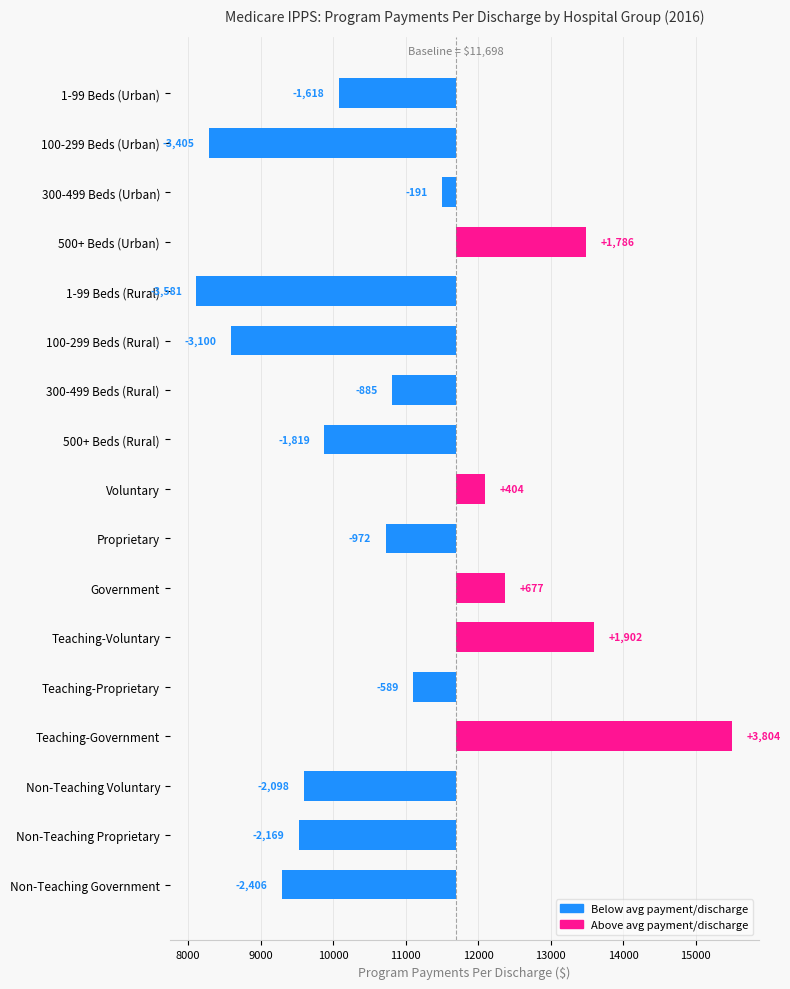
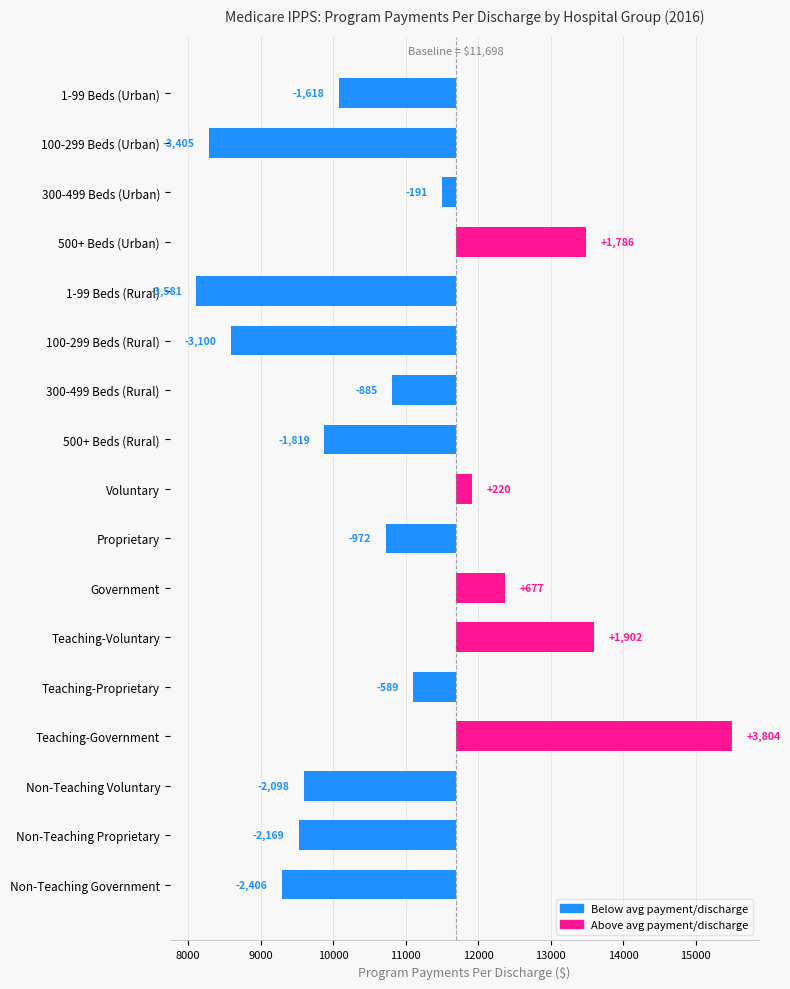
  {
    "1-99 Beds (Urban)": "-1,618",
    "100-299 Beds (Urban)": "-3,405",
    "300-499 Beds (Urban)": "-191",
    "500+ Beds (Urban)": "+1,786",
    "1-99 Beds (Rural)": "-3,581",
    "100-299 Beds (Rural)": "-3,100",
    "300-499 Beds (Rural)": "-885",
    "500+ Beds (Rural)": "-1,819",
-   "Voluntary": "+404",
+   "Voluntary": "+220",
    "Proprietary": "-972",
    "Government": "+677",
    "Teaching-Voluntary": "+1,902",
    "Teaching-Proprietary": "-589",
    "Teaching-Government": "+3,804",
    "Non-Teaching Voluntary": "-2,098",
    "Non-Teaching Proprietary": "-2,169",
    "Non-Teaching Government": "-2,406"
  }
